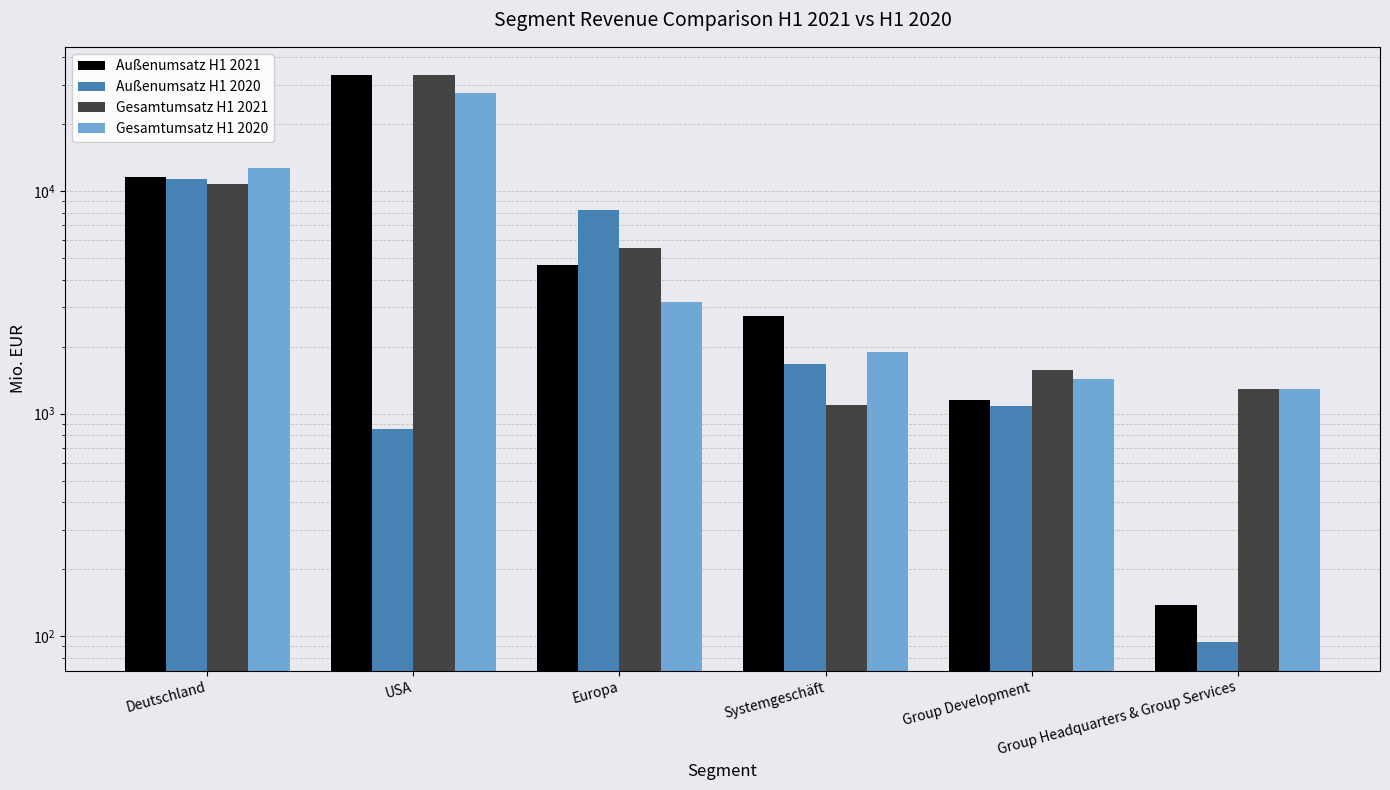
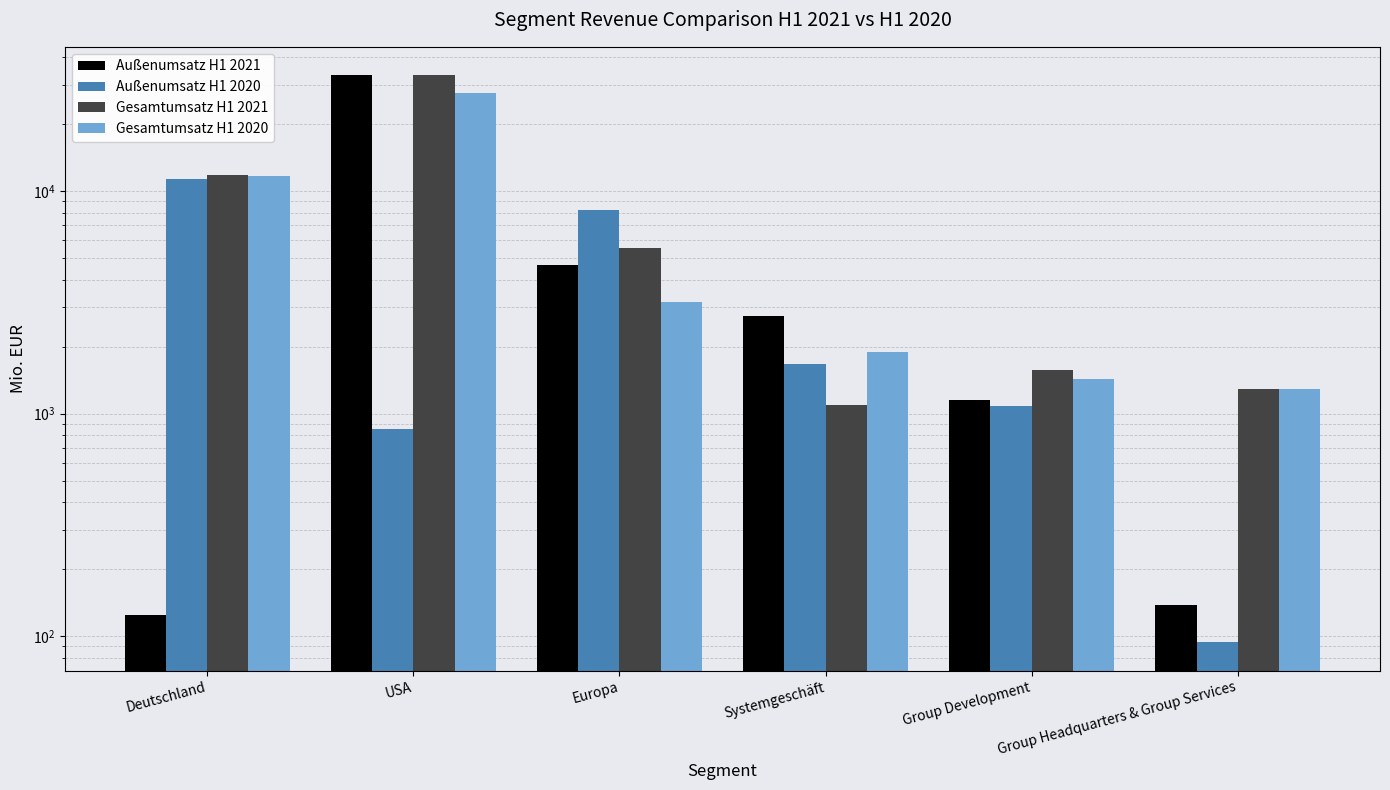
  {
    "Außenumsatz H1 2021": {
-     "Deutschland": 12000,
+     "Deutschland": 130,
      "USA": 33000,
      "Europa": 4700,
      "Systemgeschäft": 2700,
      "Group Development": 1200,
      "Group Headquarters & Group Services": 140
    },
    "Außenumsatz H1 2020": {
      "Deutschland": 11000,
      "USA": 850,
      "Europa": 8200,
      "Systemgeschäft": 1700,
      "Group Development": 1100,
      "Group Headquarters & Group Services": 94
    },
    "Gesamtumsatz H1 2021": {
-     "Deutschland": 11000,
+     "Deutschland": 12000,
      "USA": 33000,
      "Europa": 5600,
      "Systemgeschäft": 1100,
      "Group Development": 1600,
      "Group Headquarters & Group Services": 1300
    },
    "Gesamtumsatz H1 2020": {
-     "Deutschland": 13000,
+     "Deutschland": 12000,
      "USA": 27000,
      "Europa": 3200,
      "Systemgeschäft": 1900,
      "Group Development": 1400,
      "Group Headquarters & Group Services": 1300
    }
  }
